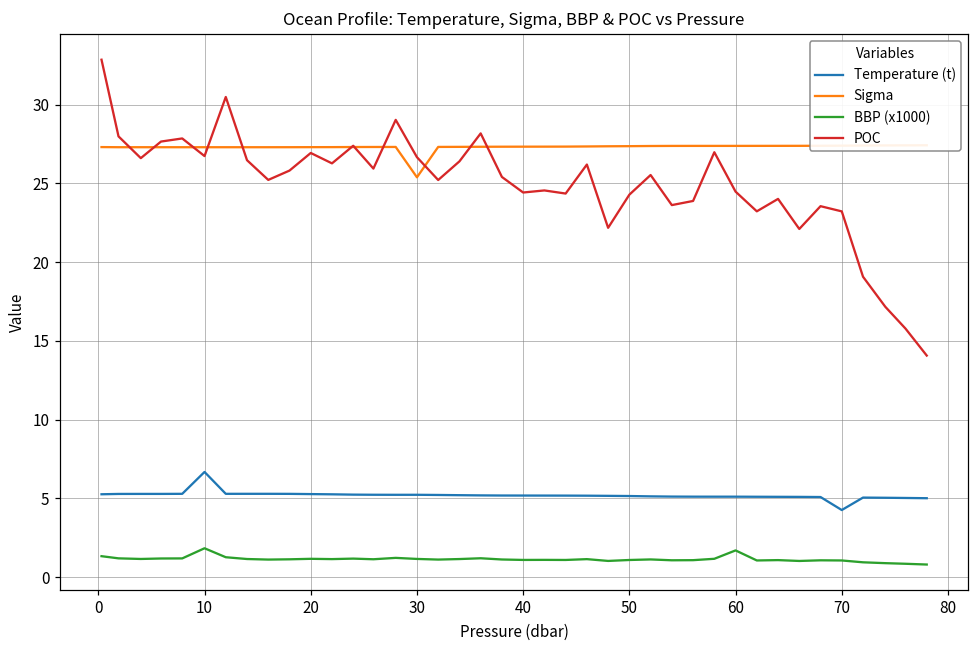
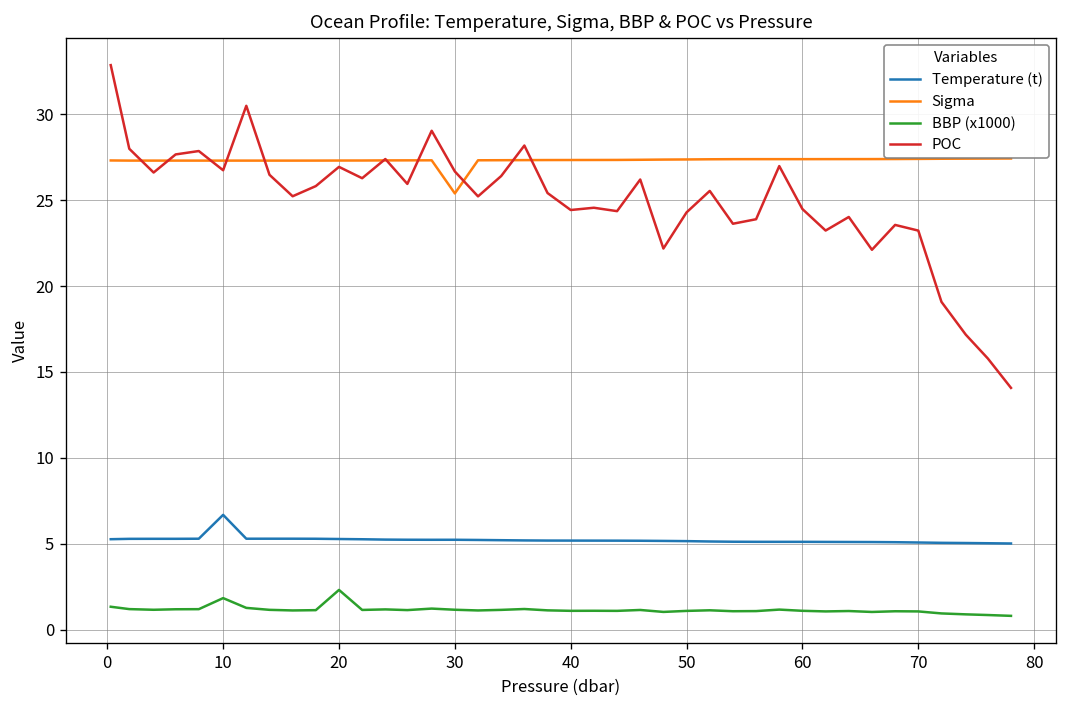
  {
    "Temperature (t)": {
      "10": 6.7,
      "20": 5.3,
      "30": 5.2,
      "40": 5.2,
      "50": 5.2,
      "60": 5.1,
-     "70": 4.3
+     "70": 5.1
    },
    "Sigma": {
      "10": 27.3,
      "20": 27.3,
      "30": 25.4,
      "40": 27.3,
      "50": 27.4,
      "60": 27.4
    },
    "BBP (x1000)": {
      "10": 1.8,
-     "20": 1.2,
+     "20": 2.3,
      "30": 1.2,
      "40": 1.1,
      "50": 1.1,
-     "60": 1.7,
+     "60": 1.1,
      "70": 1.1
    },
    "POC": {
      "10": 26.7,
      "20": 26.9,
      "30": 26.7,
      "40": 24.4,
      "50": 24.3,
      "60": 24.5,
      "70": 23.2
    }
  }
